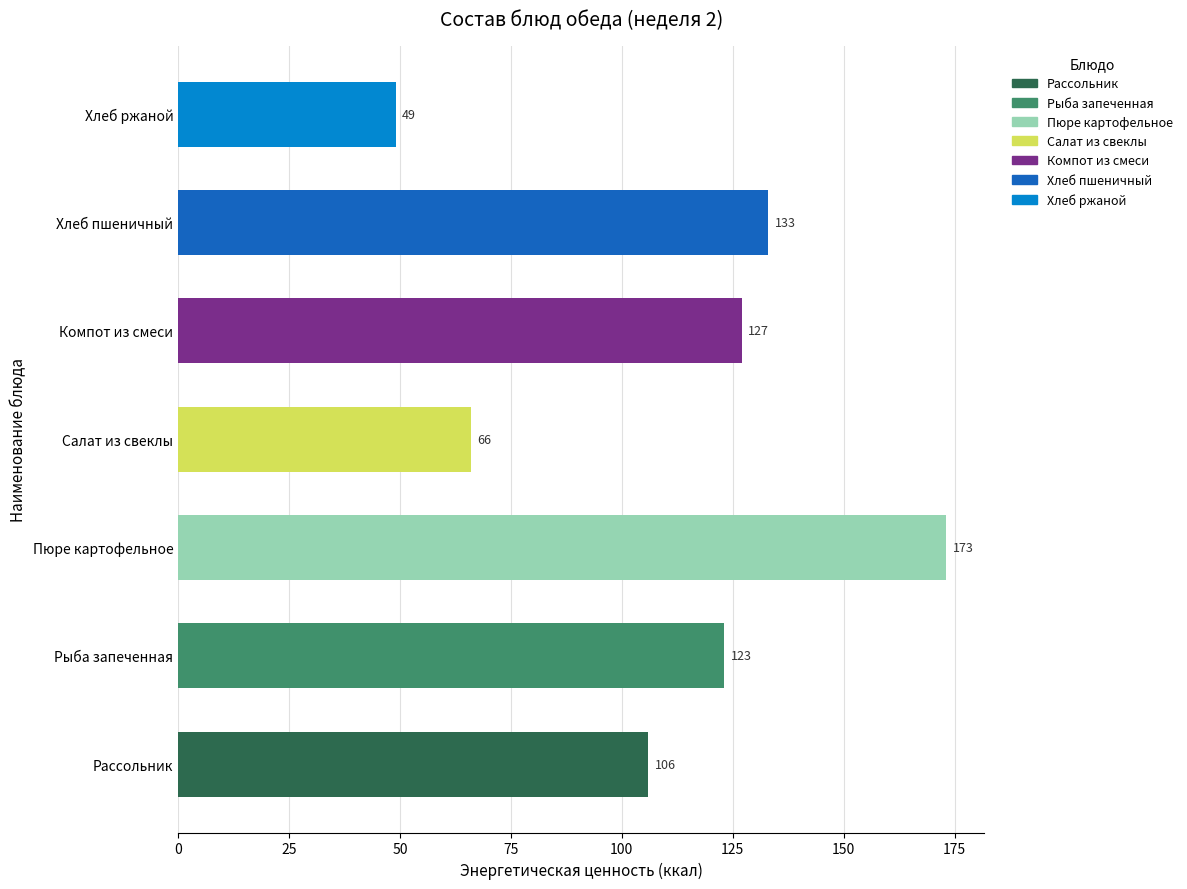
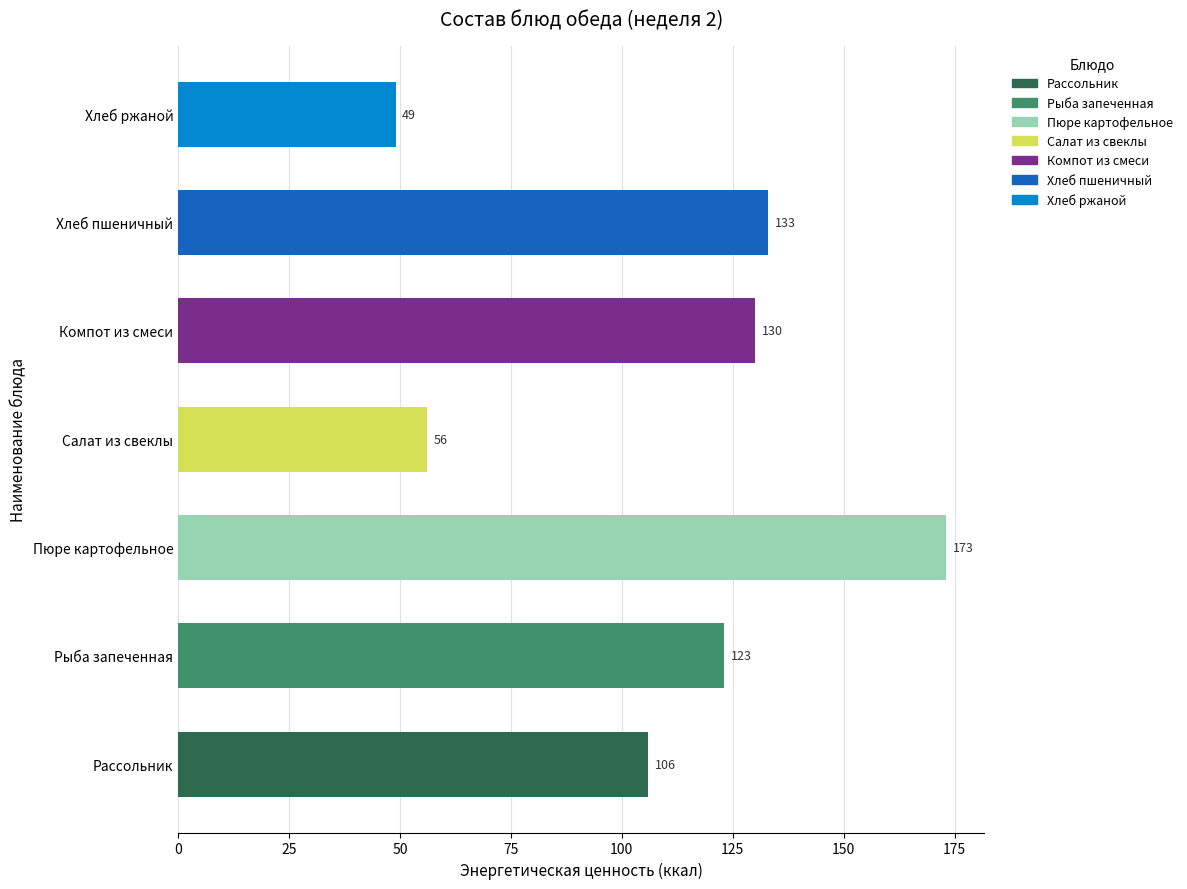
  {
    "Хлеб ржаной": 49,
    "Хлеб пшеничный": 133,
-   "Компот из смеси": 127,
-   "Салат из свеклы": 66,
+   "Компот из смеси": 130,
+   "Салат из свеклы": 56,
    "Пюре картофельное": 173,
    "Рыба запеченная": 123,
    "Рассольник": 106
  }
